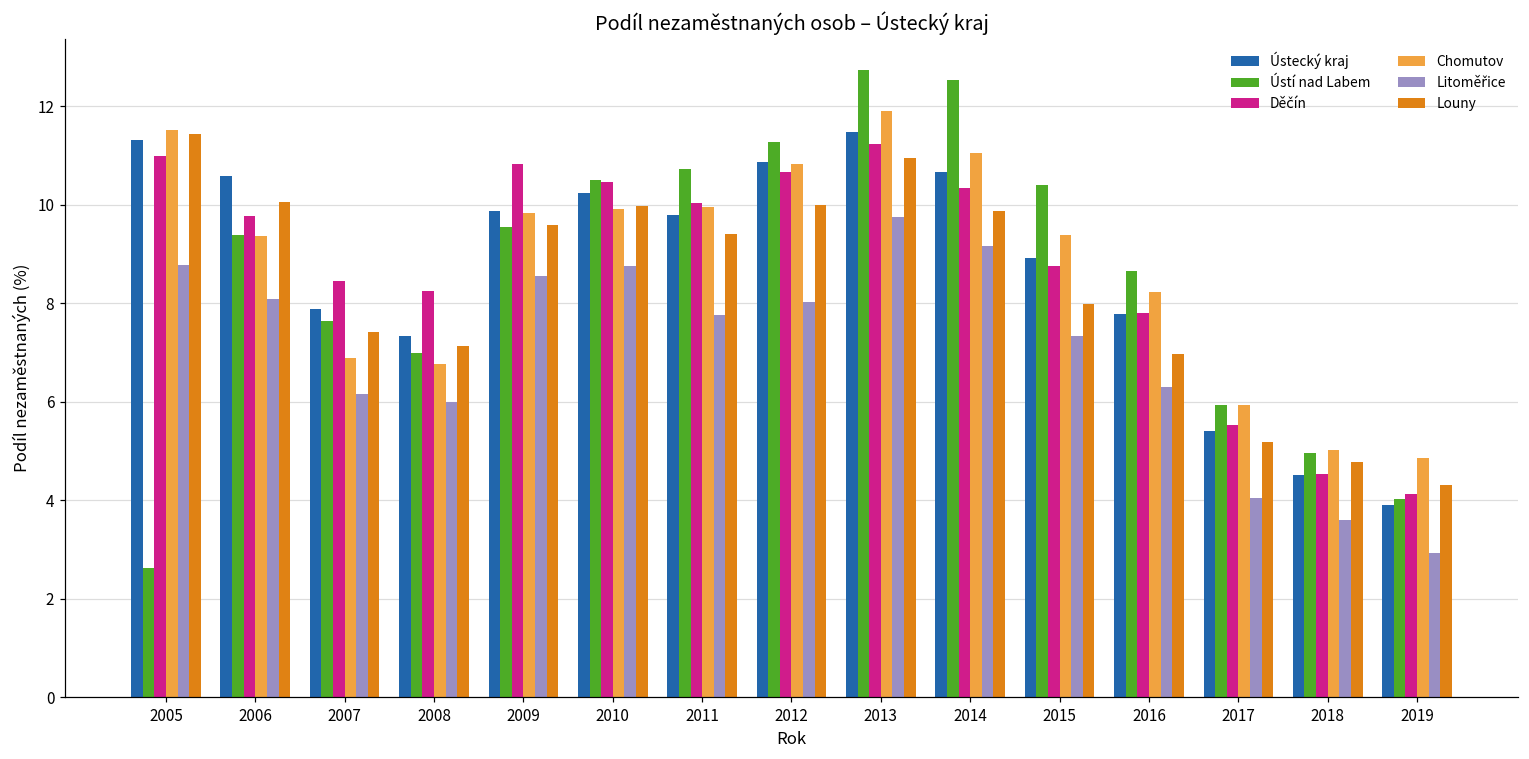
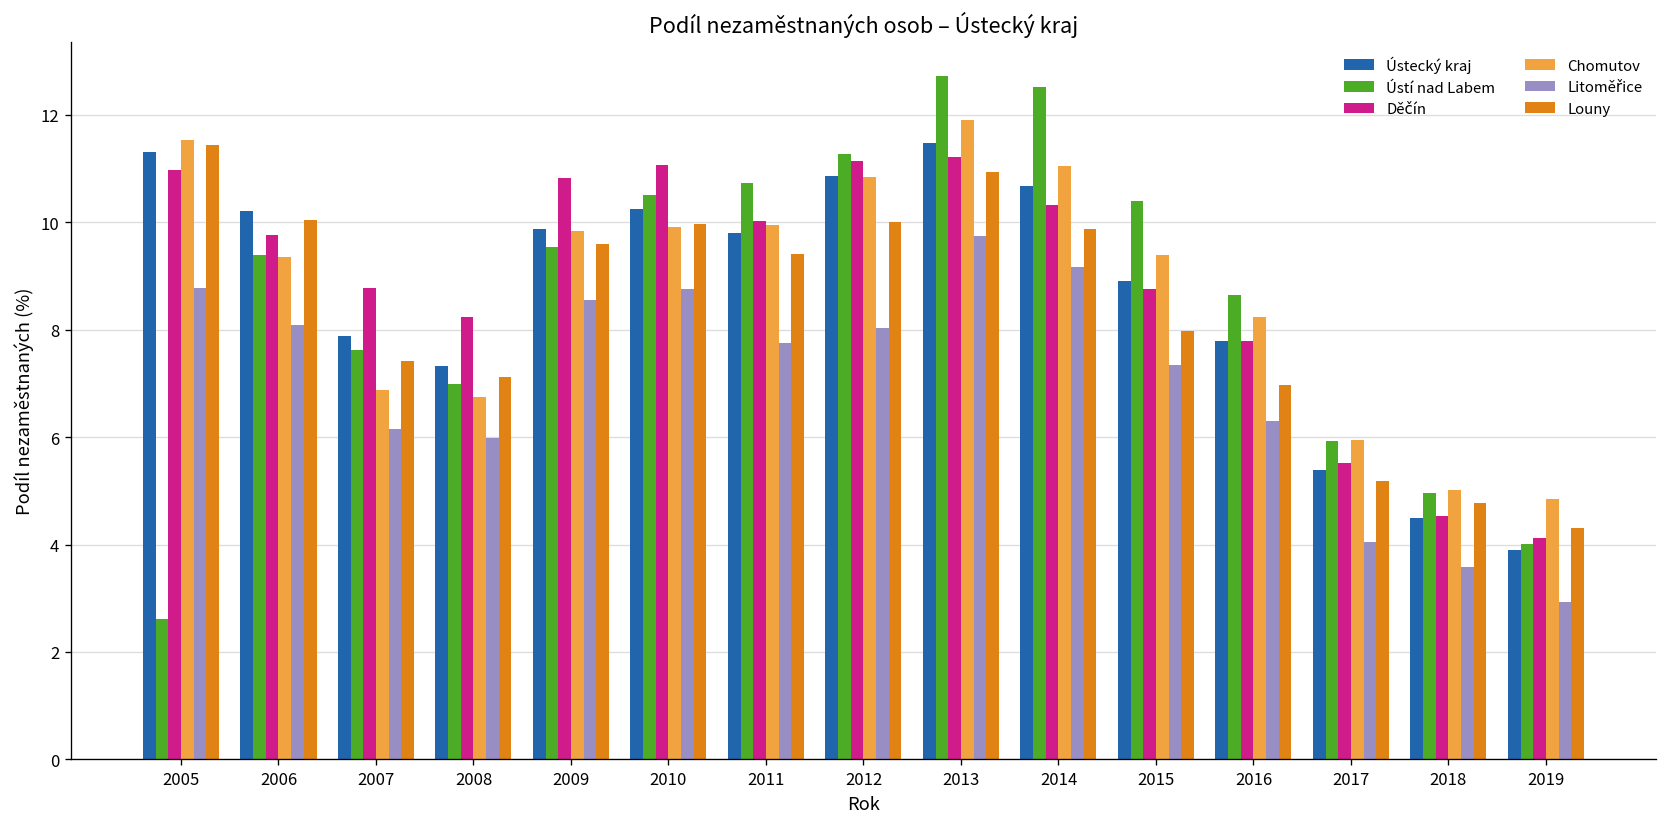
  {
    "Ústecký kraj": {
      "2005": 11.3,
-     "2006": 10.6,
+     "2006": 10.2,
      "2007": 7.9,
      "2008": 7.3,
      "2009": 9.9,
      "2010": 10.2,
      "2011": 9.8,
      "2012": 10.9,
      "2013": 11.5,
      "2014": 10.7,
      "2015": 8.9,
      "2016": 7.8,
      "2017": 5.4,
      "2018": 4.5,
      "2019": 3.9
    },
    "Ústí nad Labem": {
      "2005": 2.6,
      "2006": 9.4,
      "2007": 7.6,
      "2008": 7.0,
      "2009": 9.5,
      "2010": 10.5,
      "2011": 10.7,
      "2012": 11.3,
      "2013": 12.7,
      "2014": 12.5,
      "2015": 10.4,
      "2016": 8.6,
      "2017": 5.9,
      "2018": 5.0,
      "2019": 4.0
    },
    "Děčín": {
      "2005": 11.0,
      "2006": 9.8,
-     "2007": 8.5,
+     "2007": 8.8,
      "2008": 8.2,
      "2009": 10.8,
-     "2010": 10.5,
+     "2010": 11.1,
      "2011": 10.0,
-     "2012": 10.7,
+     "2012": 11.1,
      "2013": 11.2,
      "2014": 10.3,
      "2015": 8.8,
      "2016": 7.8,
      "2017": 5.5,
      "2018": 4.5,
      "2019": 4.1
    },
    "Litoměřice": {
      "2005": 8.8,
      "2006": 8.1,
      "2007": 6.2,
      "2008": 6.0,
      "2009": 8.6,
      "2010": 8.8,
      "2011": 7.8,
      "2012": 8.0,
      "2013": 9.8,
      "2014": 9.2,
      "2015": 7.3,
      "2016": 6.3,
      "2017": 4.0,
      "2018": 3.6,
      "2019": 2.9
    }
  }
